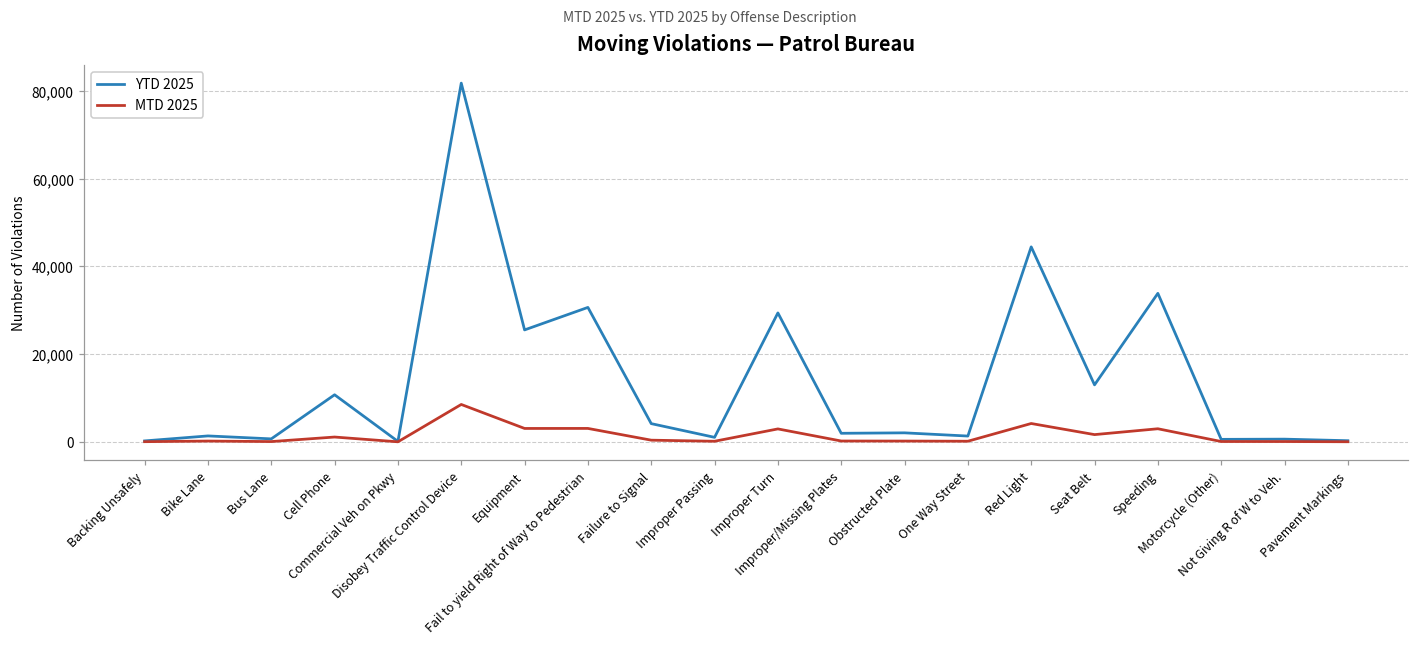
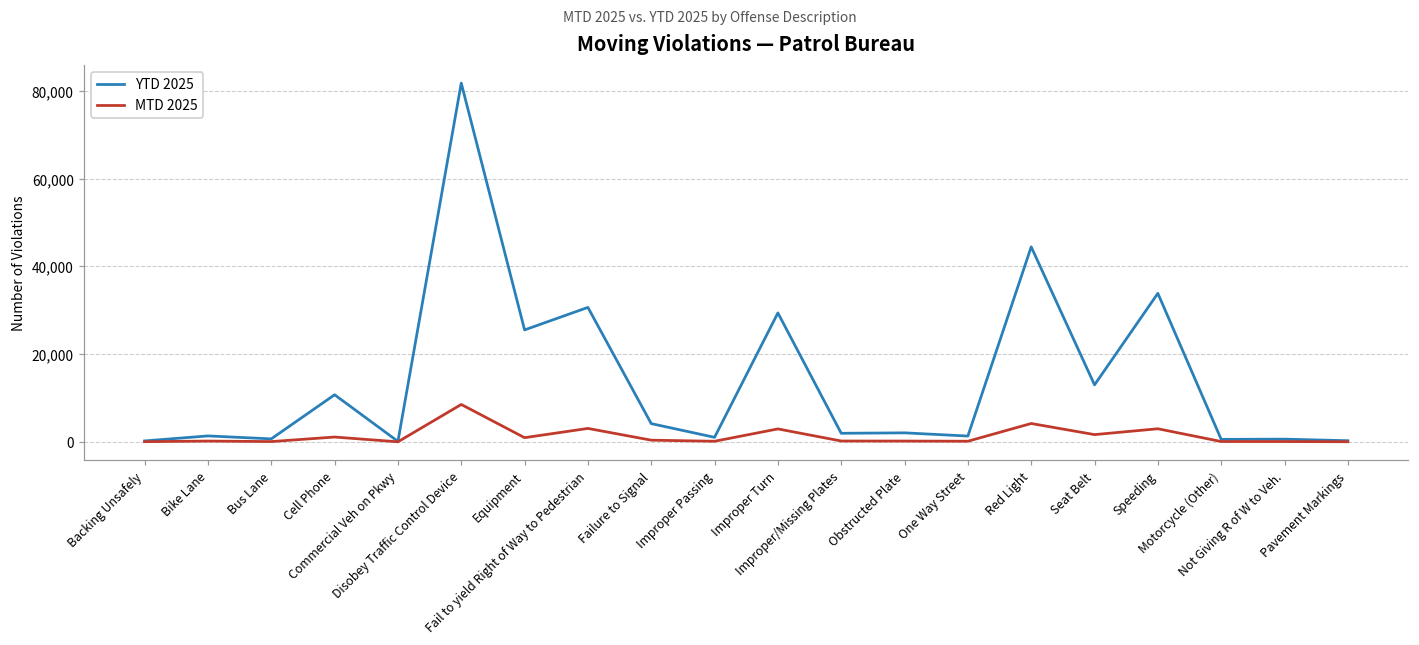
  {
    "YTD 2025": {
      "Bike Lane": "1,000",
      "Cell Phone": "11,000",
      "Disobey Traffic Control Device": "82,000",
      "Equipment": "26,000",
      "Fail to yield Right of Way to Pedestrian": "31,000",
      "Failure to Signal": "4,000",
      "Improper Passing": "1,000",
      "Improper Turn": "29,000",
      "Improper/Missing Plates": "2,000",
      "Obstructed Plate": "2,000",
      "One Way Street": "1,000",
      "Red Light": "44,000",
      "Seat Belt": "13,000",
      "Speeding": "34,000"
    },
    "MTD 2025": {
      "Bike Lane": "0",
      "Cell Phone": "1,000",
      "Disobey Traffic Control Device": "9,000",
-     "Equipment": "3,000",
+     "Equipment": "1,000",
      "Fail to yield Right of Way to Pedestrian": "3,000",
      "Failure to Signal": "0",
      "Improper Passing": "0",
      "Improper Turn": "3,000",
      "Improper/Missing Plates": "0",
      "Obstructed Plate": "0",
      "One Way Street": "0",
      "Red Light": "4,000",
      "Seat Belt": "2,000",
      "Speeding": "3,000"
    }
  }
